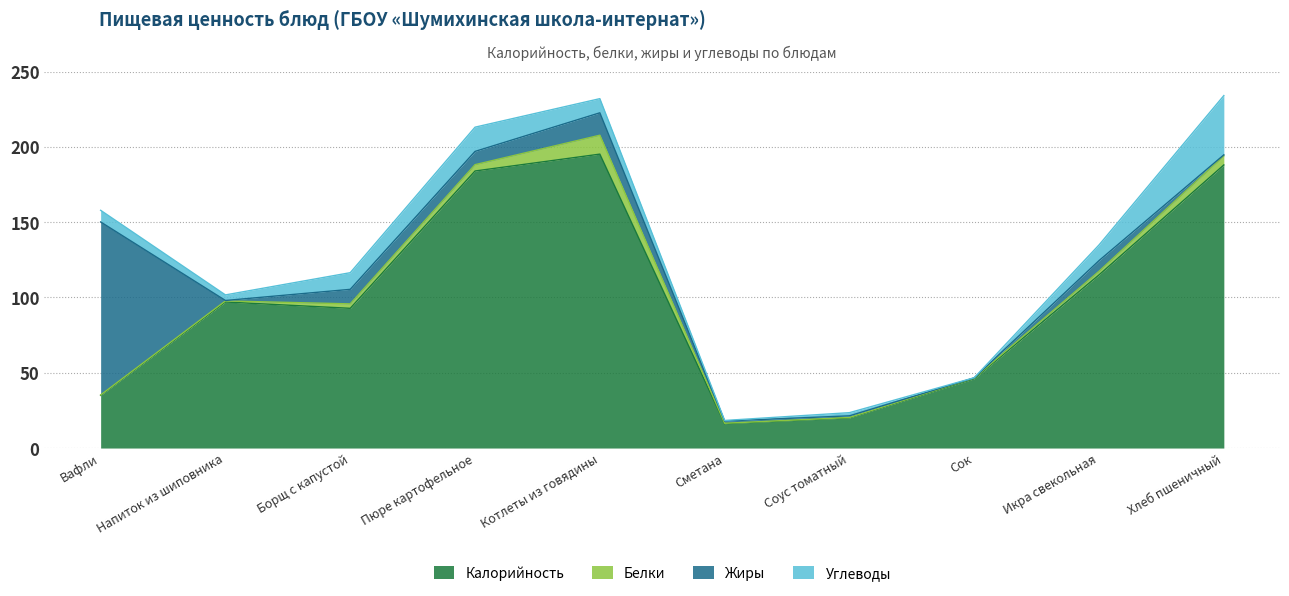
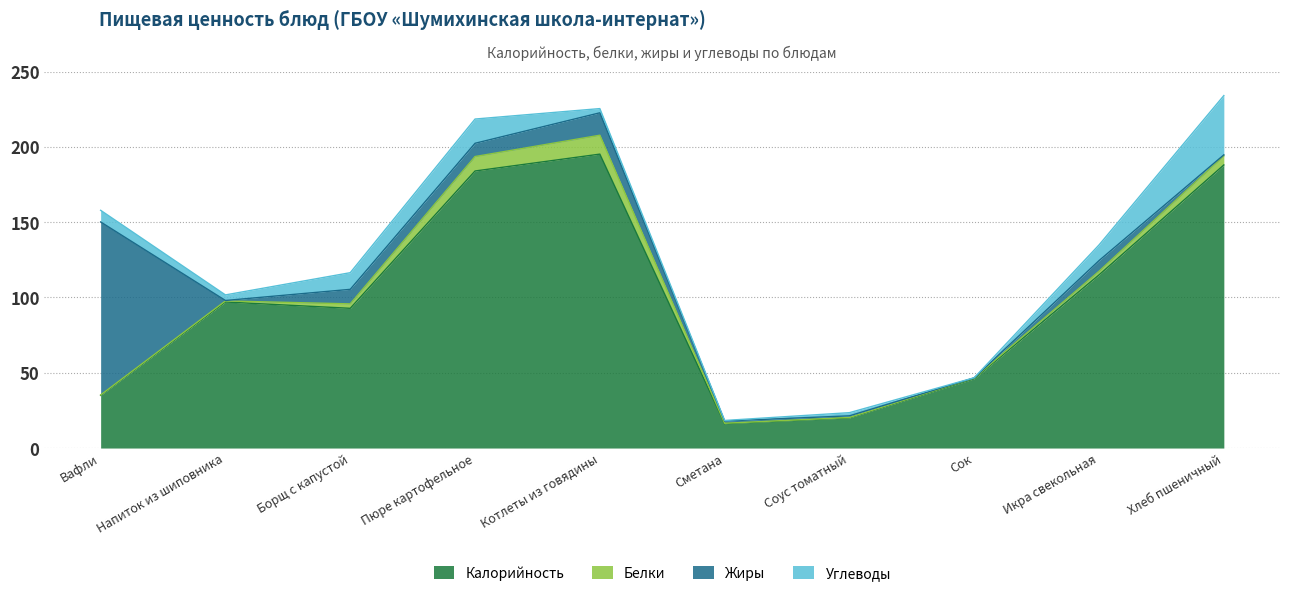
  {
    "Калорийность": {
      "Борщ с капустой": 93,
      "Пюре картофельное": 184,
      "Котлеты из говядины": 195,
      "Икра свекольная": 115,
      "Хлеб пшеничный": 188
    },
    "Белки": {
      "Борщ с капустой": 3,
-     "Пюре картофельное": 4,
+     "Пюре картофельное": 10,
      "Котлеты из говядины": 13,
      "Икра свекольная": 2
    },
    "Жиры": {
      "Вафли": 115,
      "Борщ с капустой": 10,
      "Пюре картофельное": 9,
      "Котлеты из говядины": 15,
      "Икра свекольная": 7
    },
    "Углеводы": {
      "Вафли": 8,
      "Напиток из шиповника": 4,
      "Борщ с капустой": 11,
      "Пюре картофельное": 16,
-     "Котлеты из говядины": 9,
+     "Котлеты из говядины": 3,
      "Соус томатный": 2,
      "Икра свекольная": 10,
      "Хлеб пшеничный": 39
    }
  }
